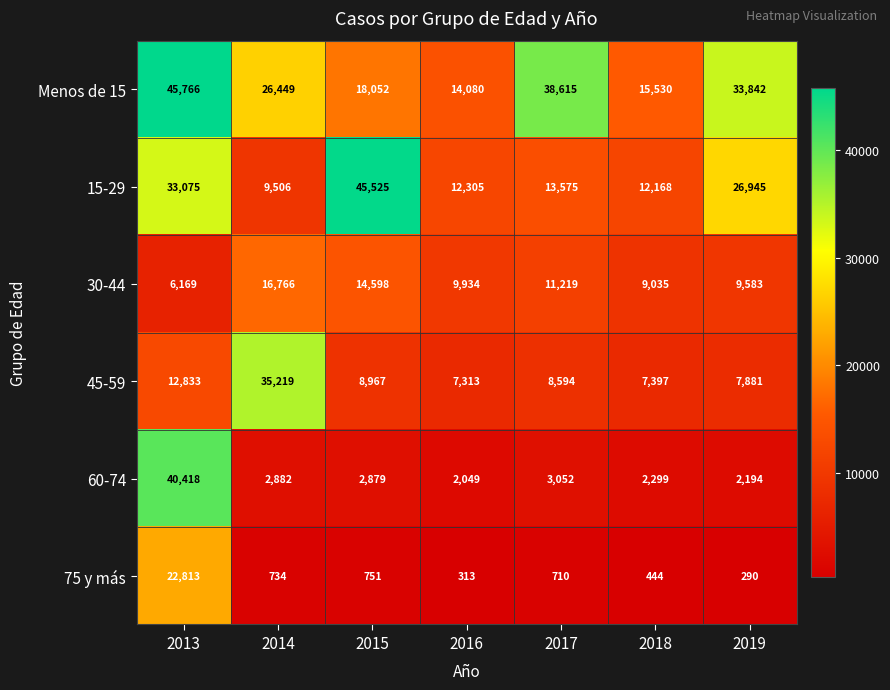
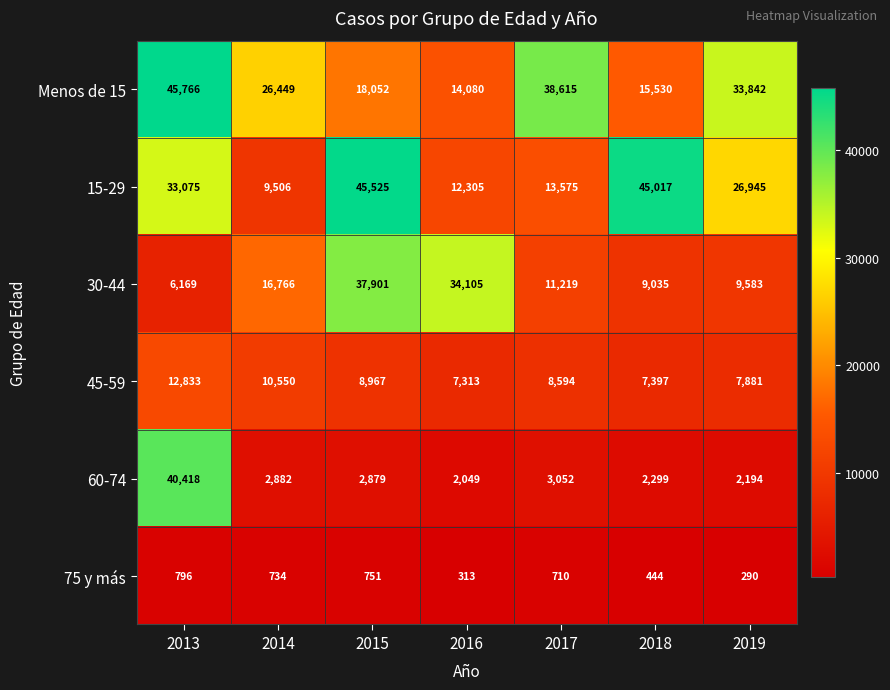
  {
    "Menos de 15": {
      "2013": "45,766",
      "2014": "26,449",
      "2015": "18,052",
      "2016": "14,080",
      "2017": "38,615",
      "2018": "15,530",
      "2019": "33,842"
    },
    "15-29": {
      "2013": "33,075",
      "2014": "9,506",
      "2015": "45,525",
      "2016": "12,305",
      "2017": "13,575",
-     "2018": "12,168",
+     "2018": "45,017",
      "2019": "26,945"
    },
    "30-44": {
      "2013": "6,169",
      "2014": "16,766",
-     "2015": "14,598",
-     "2016": "9,934",
+     "2015": "37,901",
+     "2016": "34,105",
      "2017": "11,219",
      "2018": "9,035",
      "2019": "9,583"
    },
    "45-59": {
      "2013": "12,833",
-     "2014": "35,219",
+     "2014": "10,550",
      "2015": "8,967",
      "2016": "7,313",
      "2017": "8,594",
      "2018": "7,397",
      "2019": "7,881"
    },
    "60-74": {
      "2013": "40,418",
      "2014": "2,882",
      "2015": "2,879",
      "2016": "2,049",
      "2017": "3,052",
      "2018": "2,299",
      "2019": "2,194"
    },
    "75 y más": {
-     "2013": "22,813",
+     "2013": "796",
      "2014": "734",
      "2015": "751",
      "2016": "313",
      "2017": "710",
      "2018": "444",
      "2019": "290"
    }
  }
